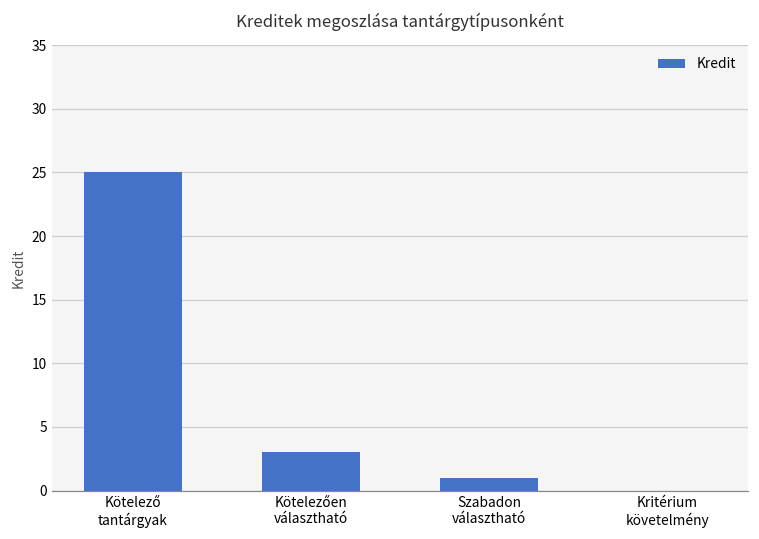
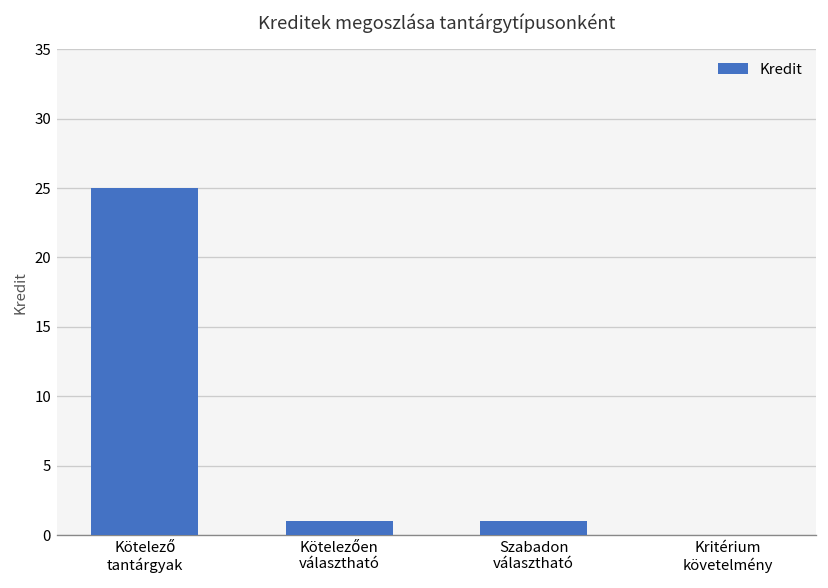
  {
    "Kötelező tantárgyak": 25,
-   "Kötelezően választható": 3,
+   "Kötelezően választható": 1,
    "Szabadon választható": 1,
    "Kritérium követelmény": 0
  }
